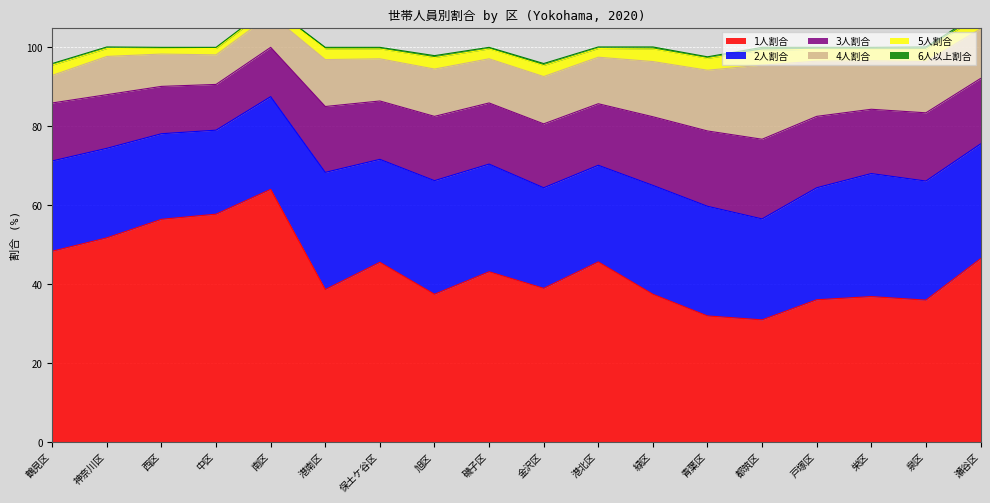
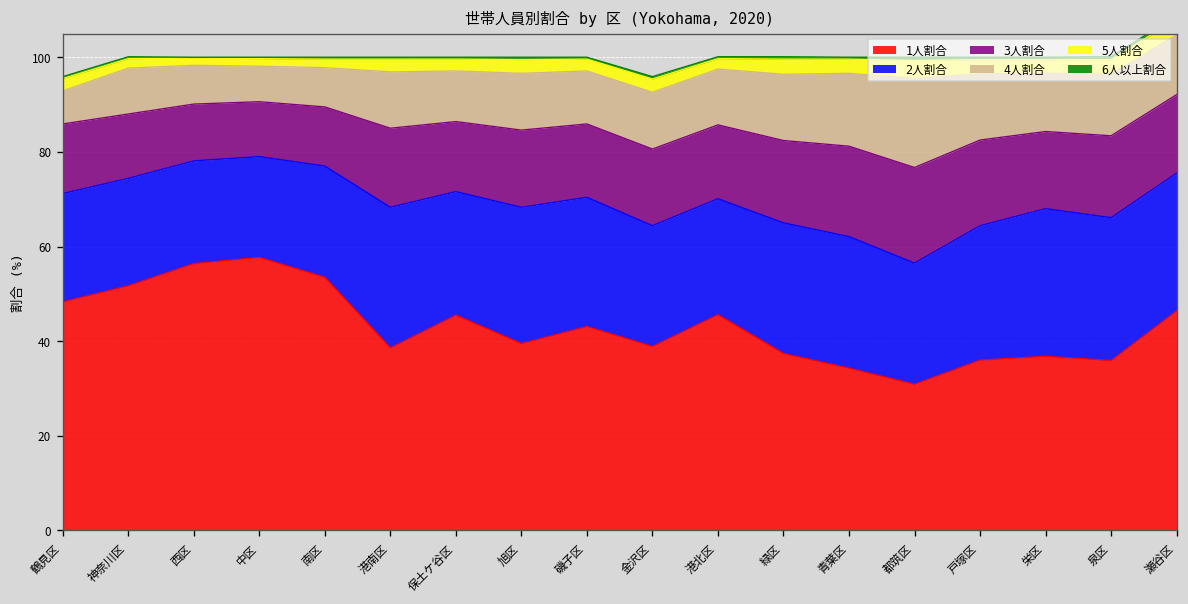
  {
    "1人割合": {
      "鶴見区": 48,
      "神奈川区": 52,
      "西区": 56,
      "中区": 58,
-     "南区": 64,
+     "南区": 54,
      "港南区": 39,
      "保土ケ谷区": 46,
-     "旭区": 37,
+     "旭区": 40,
      "磯子区": 43,
      "金沢区": 39,
      "港北区": 46,
      "緑区": 37,
-     "青葉区": 32,
+     "青葉区": 34,
      "都筑区": 31,
      "戸塚区": 36,
      "栄区": 37,
      "泉区": 36,
      "瀬谷区": 46
    },
    "2人割合": {
      "鶴見区": 23,
      "神奈川区": 23,
      "西区": 22,
      "中区": 21,
      "南区": 24,
      "港南区": 30,
      "保土ケ谷区": 26,
      "旭区": 29,
      "磯子区": 27,
      "金沢区": 26,
      "港北区": 24,
      "緑区": 28,
      "青葉区": 28,
      "都筑区": 26,
      "戸塚区": 28,
      "栄区": 31,
      "泉区": 30,
      "瀬谷区": 29
    },
    "3人割合": {
      "鶴見区": 15,
      "神奈川区": 14,
      "西区": 12,
      "中区": 12,
      "南区": 13,
      "港南区": 17,
      "保土ケ谷区": 15,
      "旭区": 16,
      "磯子区": 16,
      "金沢区": 16,
      "港北区": 16,
      "緑区": 17,
      "青葉区": 19,
      "都筑区": 20,
      "戸塚区": 18,
      "栄区": 16,
      "泉区": 17,
      "瀬谷区": 17
    },
    "4人割合": {
      "鶴見区": 7,
      "神奈川区": 10,
      "西区": 8,
      "中区": 8,
      "港南区": 12,
      "保土ケ谷区": 11,
      "旭区": 12,
      "磯子区": 11,
      "金沢区": 12,
      "港北区": 12,
      "緑区": 14,
      "青葉区": 15,
      "瀬谷区": 13
    }
  }
